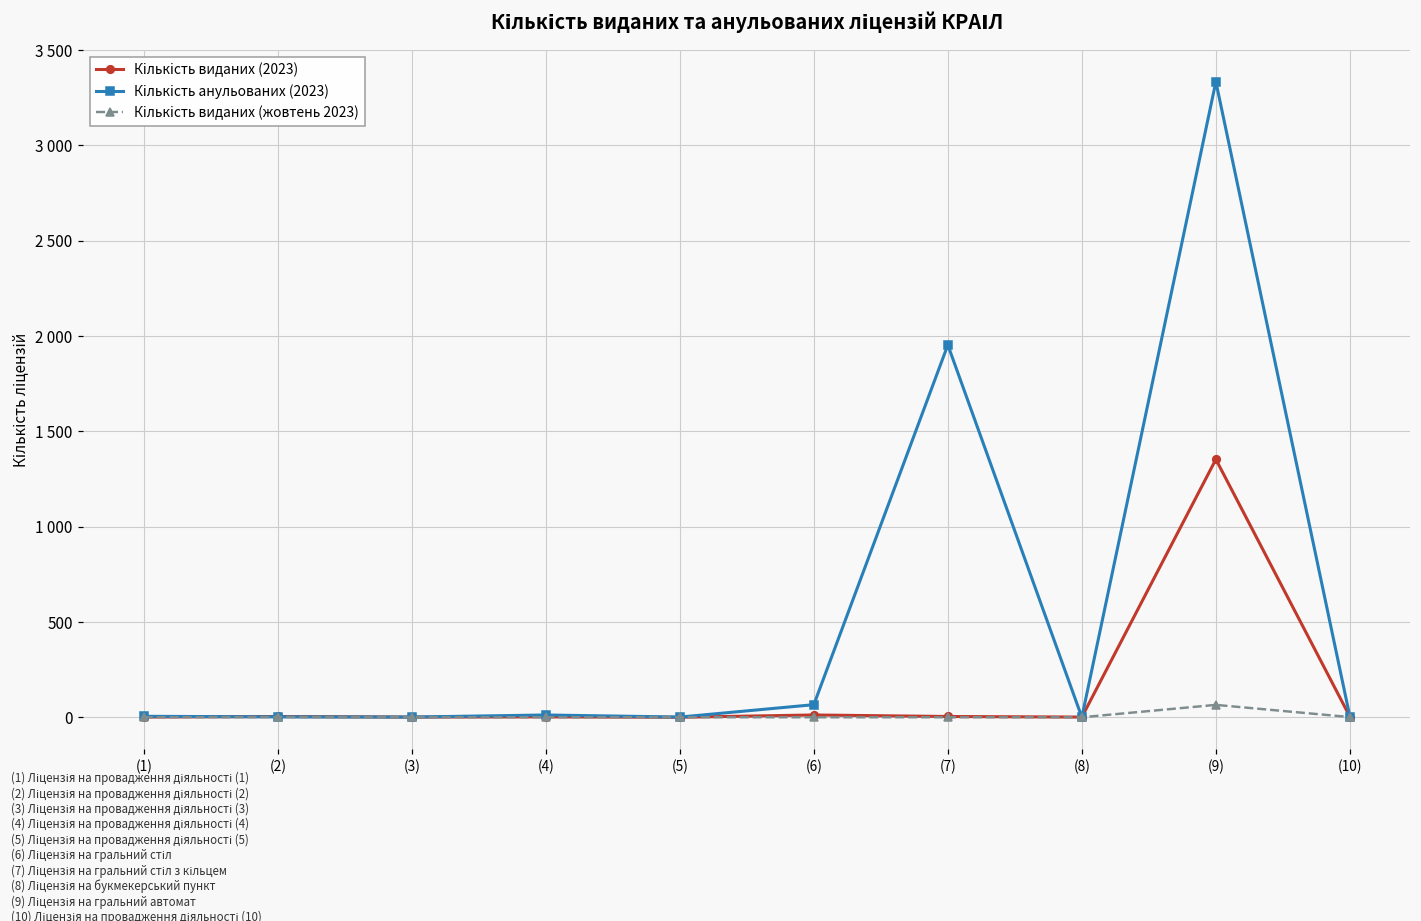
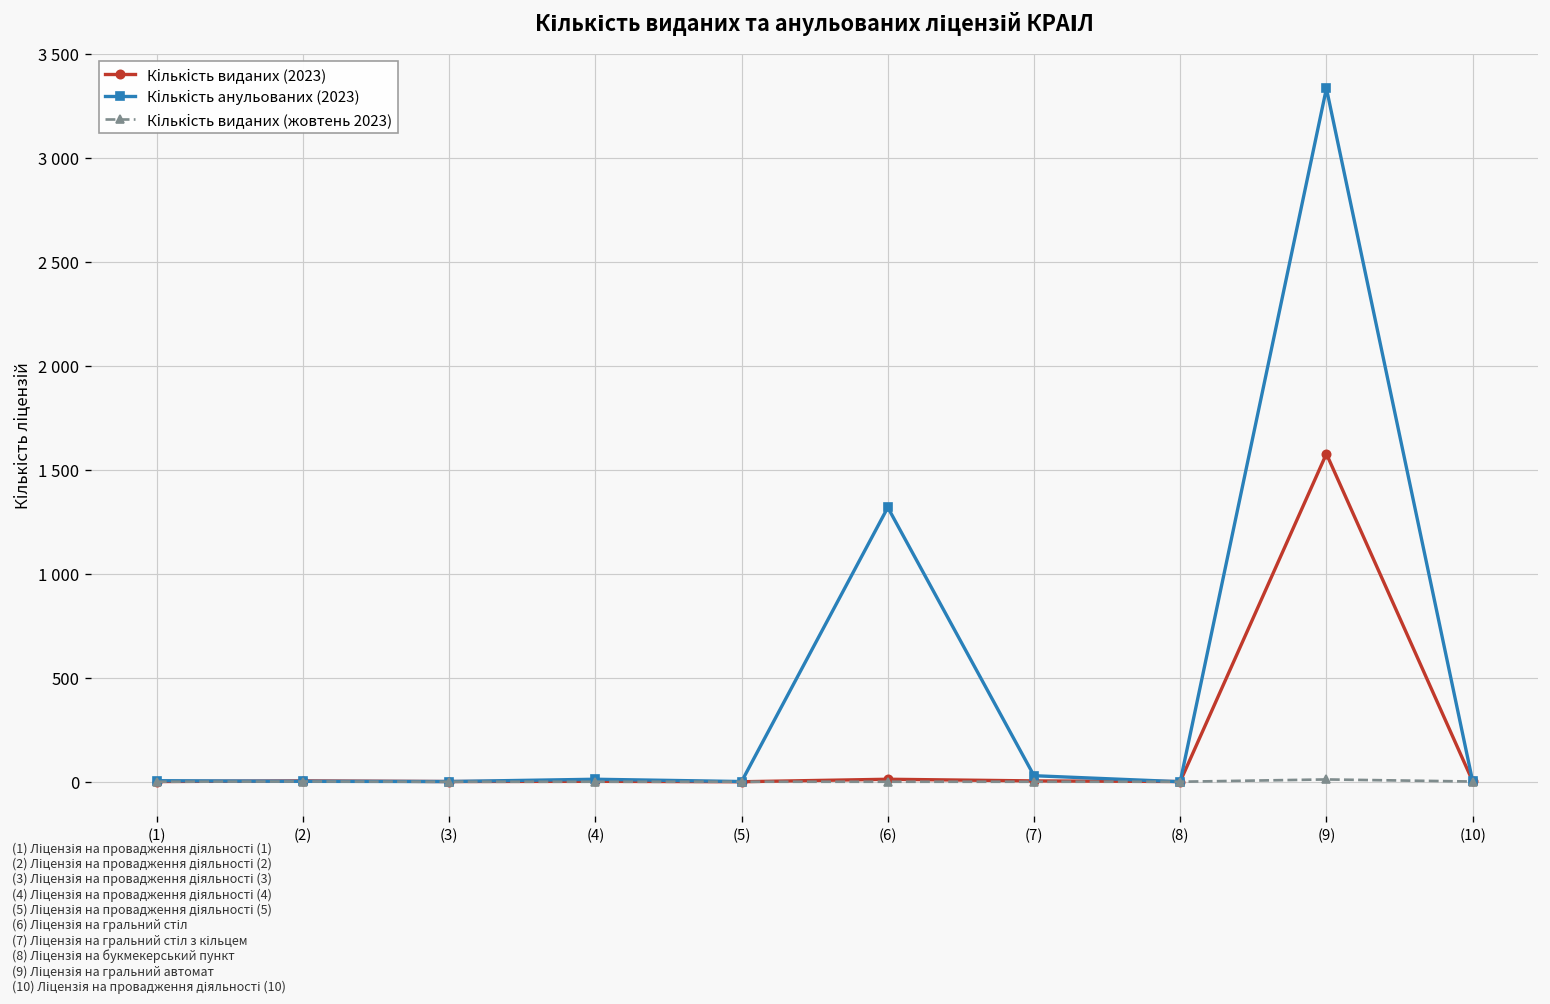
  {
    "Кількість виданих (2023)": {
-     "(9)": 1350
+     "(9)": 1580
    },
    "Кількість анульованих (2023)": {
-     "(6)": 70,
-     "(7)": 1950,
+     "(6)": 1320,
+     "(7)": 30,
      "(9)": 3330
    },
    "Кількість виданих (жовтень 2023)": {
-     "(9)": 70
+     "(9)": 10
    }
  }
